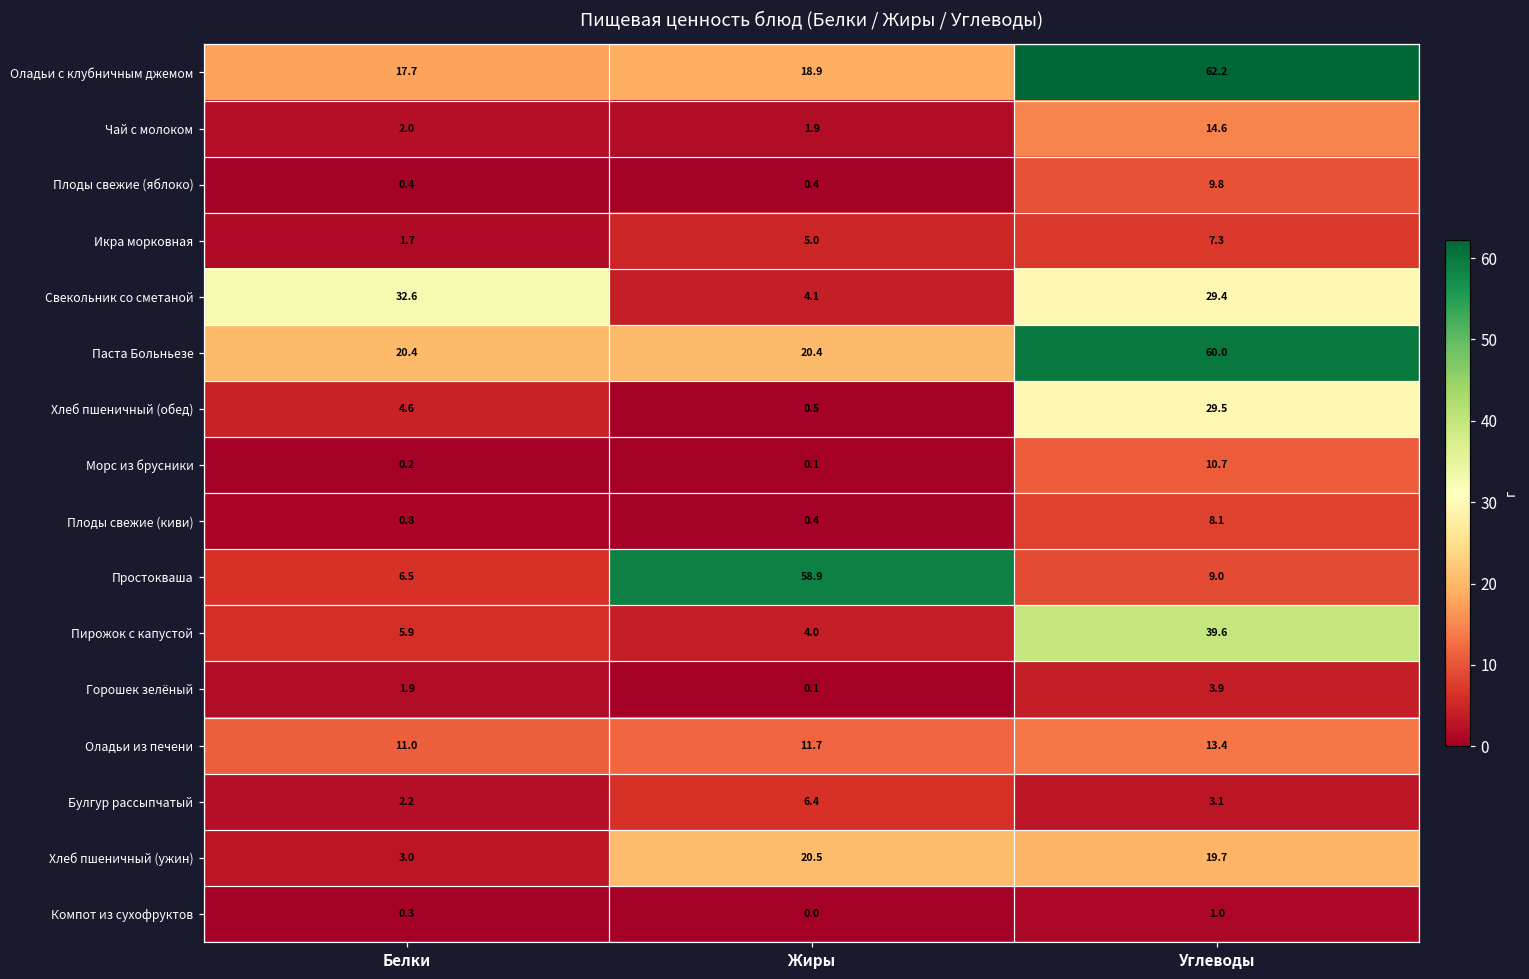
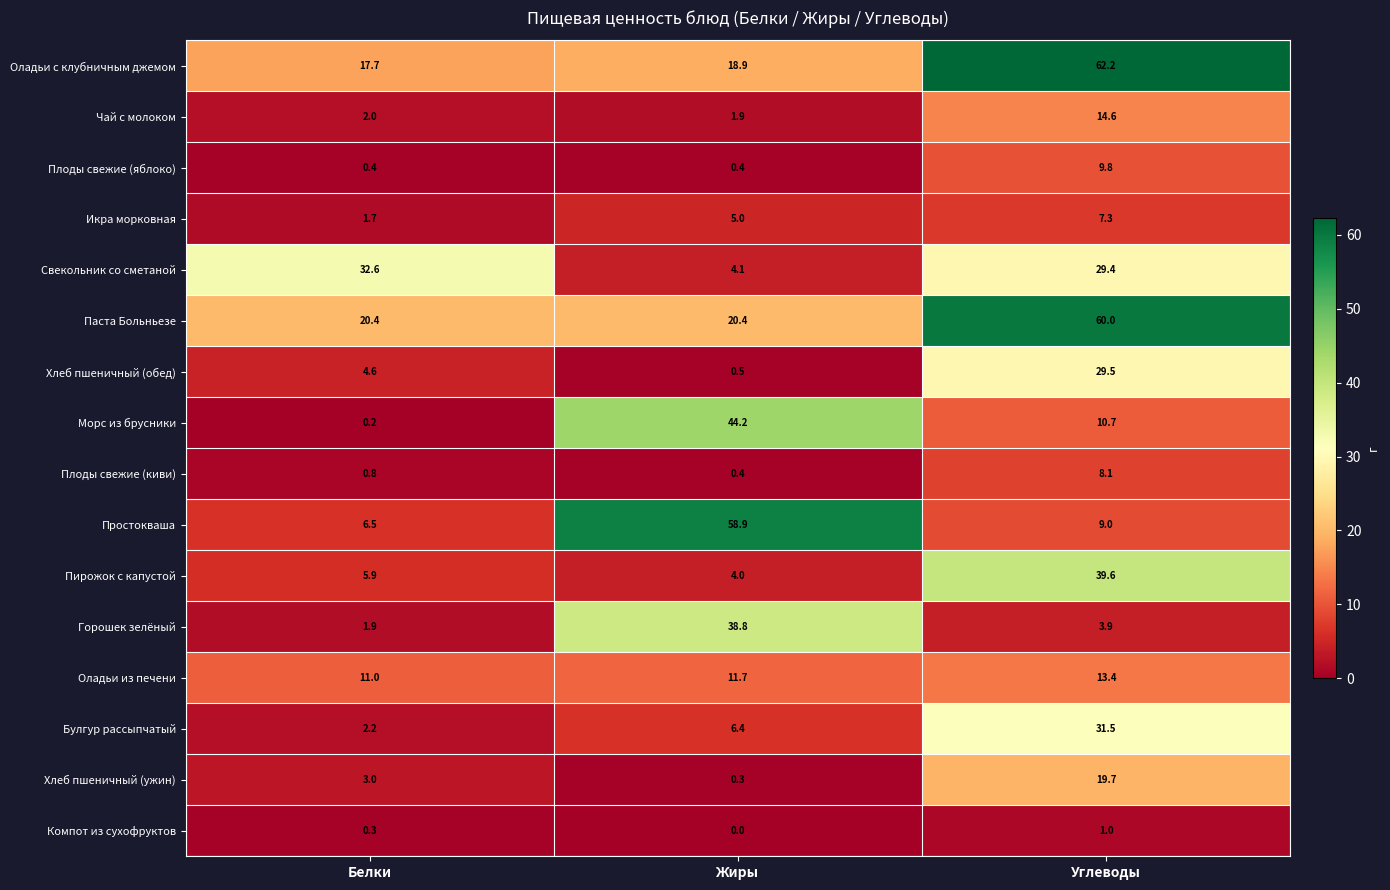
  {
    "Оладьи с клубничным джемом": {
      "Белки": 17.7,
      "Жиры": 18.9,
      "Углеводы": 62.2
    },
    "Чай с молоком": {
      "Белки": 2.0,
      "Жиры": 1.9,
      "Углеводы": 14.6
    },
    "Плоды свежие (яблоко)": {
      "Белки": 0.4,
      "Жиры": 0.4,
      "Углеводы": 9.8
    },
    "Икра морковная": {
      "Белки": 1.7,
      "Жиры": 5.0,
      "Углеводы": 7.3
    },
    "Свекольник со сметаной": {
      "Белки": 32.6,
      "Жиры": 4.1,
      "Углеводы": 29.4
    },
    "Паста Больньезе": {
      "Белки": 20.4,
      "Жиры": 20.4,
      "Углеводы": 60.0
    },
    "Хлеб пшеничный (обед)": {
      "Белки": 4.6,
      "Жиры": 0.5,
      "Углеводы": 29.5
    },
    "Морс из брусники": {
      "Белки": 0.2,
-     "Жиры": 0.1,
+     "Жиры": 44.2,
      "Углеводы": 10.7
    },
    "Плоды свежие (киви)": {
      "Белки": 0.8,
      "Жиры": 0.4,
      "Углеводы": 8.1
    },
    "Простокваша": {
      "Белки": 6.5,
      "Жиры": 58.9,
      "Углеводы": 9.0
    },
    "Пирожок с капустой": {
      "Белки": 5.9,
      "Жиры": 4.0,
      "Углеводы": 39.6
    },
    "Горошек зелёный": {
      "Белки": 1.9,
-     "Жиры": 0.1,
+     "Жиры": 38.8,
      "Углеводы": 3.9
    },
    "Оладьи из печени": {
      "Белки": 11.0,
      "Жиры": 11.7,
      "Углеводы": 13.4
    },
    "Булгур рассыпчатый": {
      "Белки": 2.2,
      "Жиры": 6.4,
-     "Углеводы": 3.1
+     "Углеводы": 31.5
    },
    "Хлеб пшеничный (ужин)": {
      "Белки": 3.0,
-     "Жиры": 20.5,
+     "Жиры": 0.3,
      "Углеводы": 19.7
    },
    "Компот из сухофруктов": {
      "Белки": 0.3,
      "Жиры": 0.0,
      "Углеводы": 1.0
    }
  }
